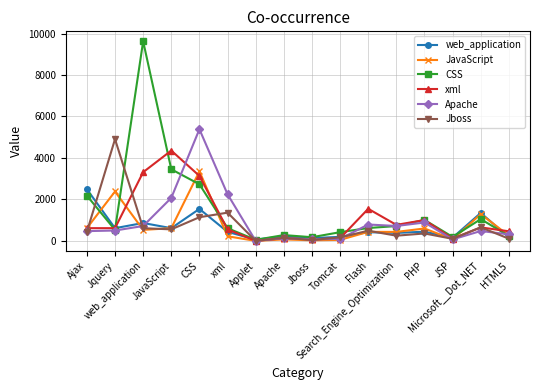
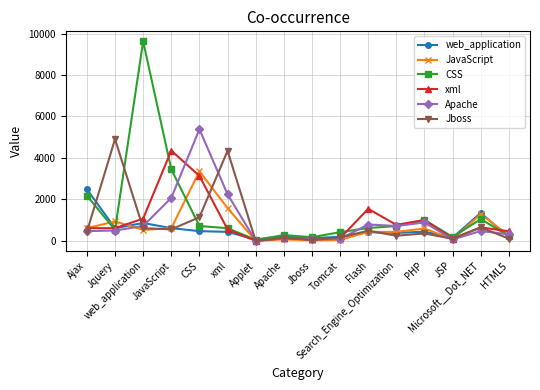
  {
    "web_application": {
      "Ajax": 2500,
      "web_application": 900,
-     "CSS": 1500
+     "CSS": 500
    },
    "JavaScript": {
-     "Jquery": 2400,
+     "Jquery": 900,
      "CSS": 3400,
-     "xml": 200,
+     "xml": 1600,
      "PHP": 600
    },
    "CSS": {
      "Ajax": 2200,
      "web_application": 9600,
      "JavaScript": 3500,
-     "CSS": 2700,
+     "CSS": 700,
      "Tomcat": 400,
      "Flash": 600,
      "Microsoft__Dot_NET": 1100
    },
    "xml": {
-     "web_application": 3300,
+     "web_application": 1100,
      "JavaScript": 4400,
      "CSS": 3100,
      "Flash": 1500,
      "HTML5": 500
    },
    "Apache": {
      "JavaScript": 2100,
      "CSS": 5400,
      "xml": 2200,
      "Flash": 800,
      "Microsoft__Dot_NET": 500
    },
    "Jboss": {
      "Jquery": 4900,
      "CSS": 1100,
-     "xml": 1400,
+     "xml": 4300,
      "Search_Engine_Optimization": 300
    }
  }
